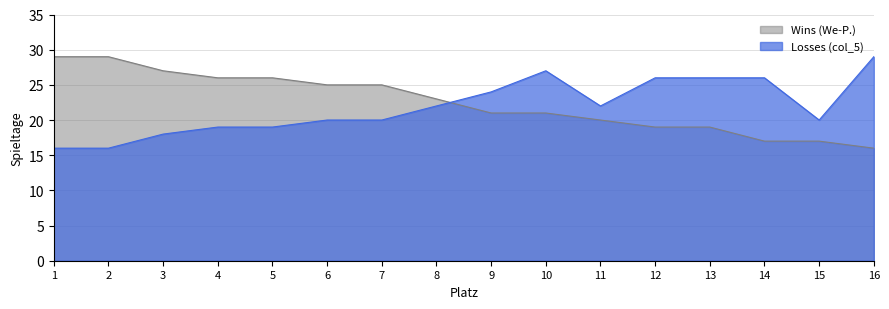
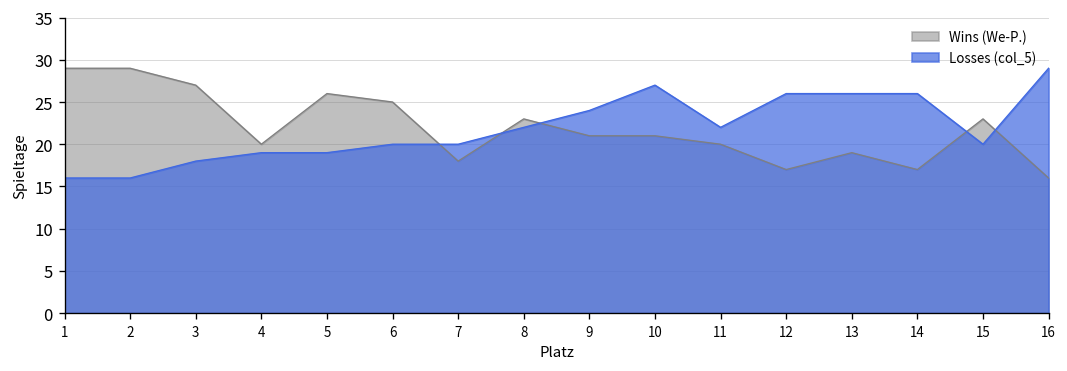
  {
    "Wins (We-P.)": {
      "1": 29,
      "2": 29,
      "3": 27,
-     "4": 26,
+     "4": 20,
      "5": 26,
      "6": 25,
-     "7": 25,
+     "7": 18,
      "8": 23,
      "9": 21,
      "10": 21,
      "11": 20,
-     "12": 19,
+     "12": 17,
      "13": 19,
      "14": 17,
-     "15": 17,
+     "15": 23,
      "16": 16
    },
    "Losses (col_5)": {
      "1": 16,
      "2": 16,
      "3": 18,
      "4": 19,
      "5": 19,
      "6": 20,
      "7": 20,
      "8": 22,
      "9": 24,
      "10": 27,
      "11": 22,
      "12": 26,
      "13": 26,
      "14": 26,
      "15": 20,
      "16": 29
    }
  }
